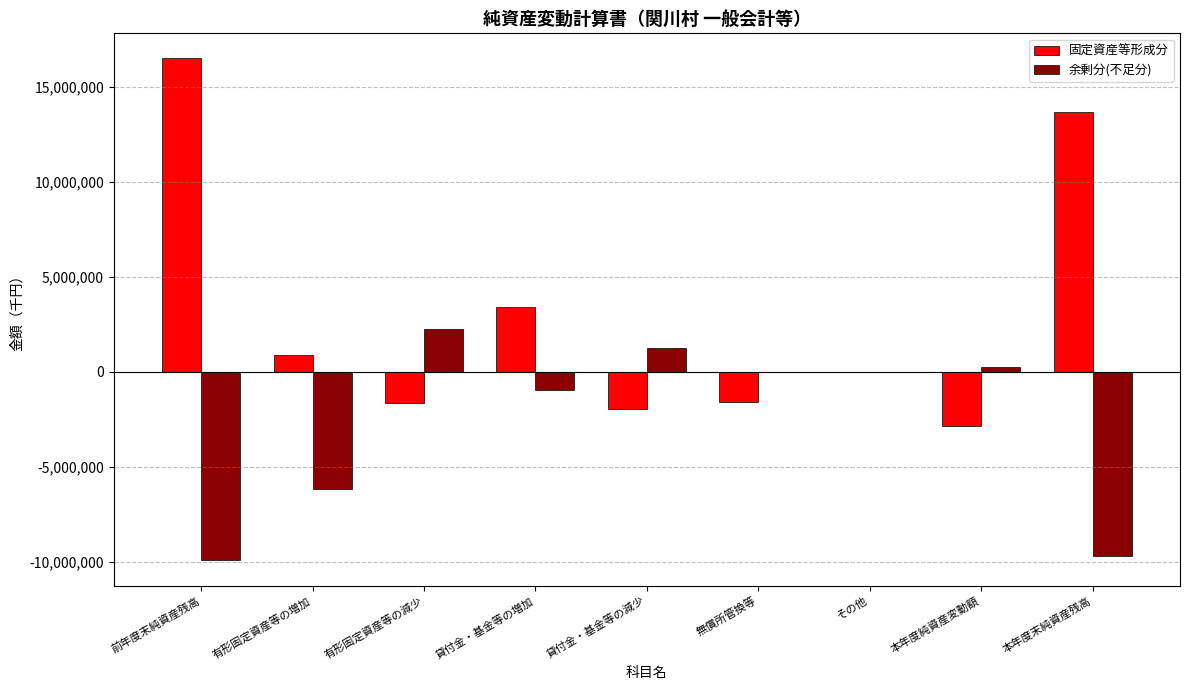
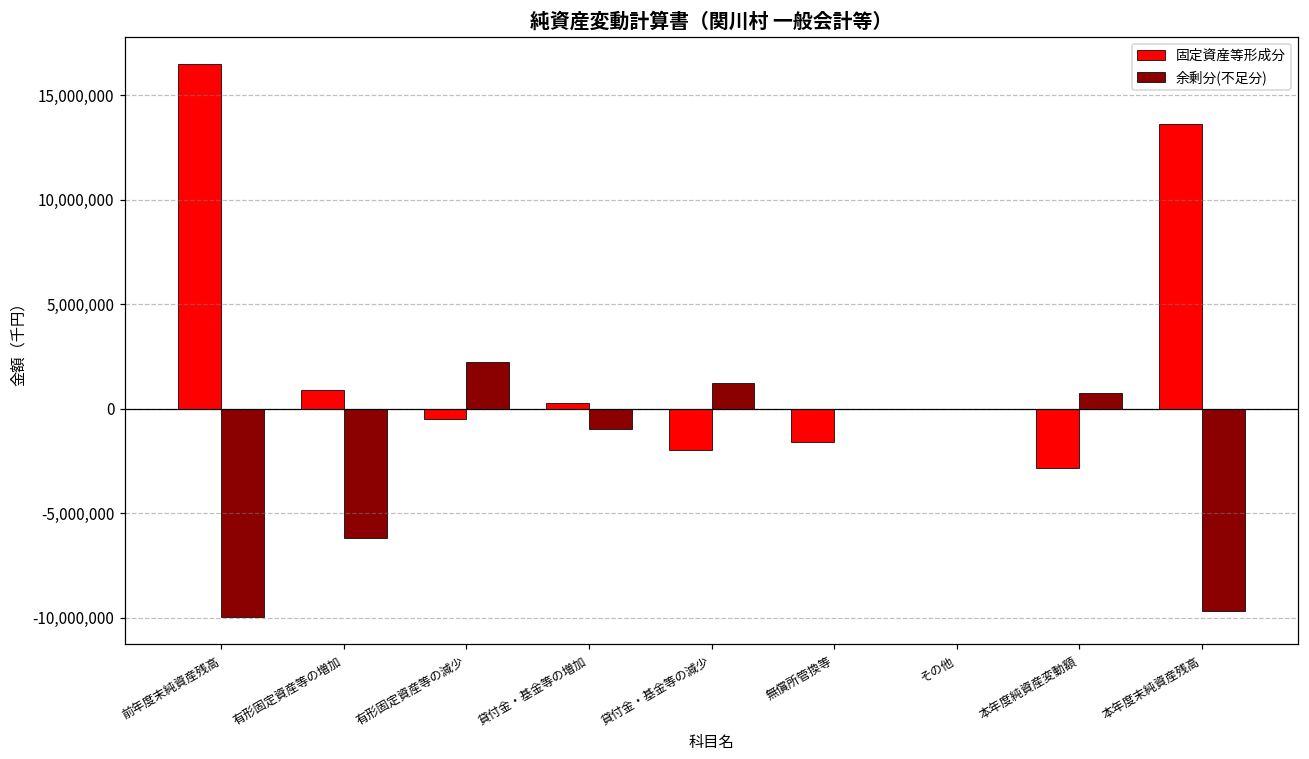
  {
    "固定資産等形成分": {
      "前年度末純資産残高": "16,500,000",
      "有形固定資産等の増加": "900,000",
-     "有形固定資産等の減少": "-1,700,000",
-     "貸付金・基金等の増加": "3,400,000",
+     "有形固定資産等の減少": "-500,000",
+     "貸付金・基金等の増加": "300,000",
      "貸付金・基金等の減少": "-2,000,000",
      "無償所管換等": "-1,600,000",
      "その他": "0",
      "本年度純資産変動額": "-2,800,000",
      "本年度末純資産残高": "13,600,000"
    },
    "余剰分(不足分)": {
      "前年度末純資産残高": "-9,900,000",
      "有形固定資産等の増加": "-6,200,000",
      "有形固定資産等の減少": "2,200,000",
      "貸付金・基金等の増加": "-1,000,000",
      "貸付金・基金等の減少": "1,200,000",
      "無償所管換等": "0",
-     "本年度純資産変動額": "200,000",
+     "本年度純資産変動額": "800,000",
      "本年度末純資産残高": "-9,700,000"
    }
  }
